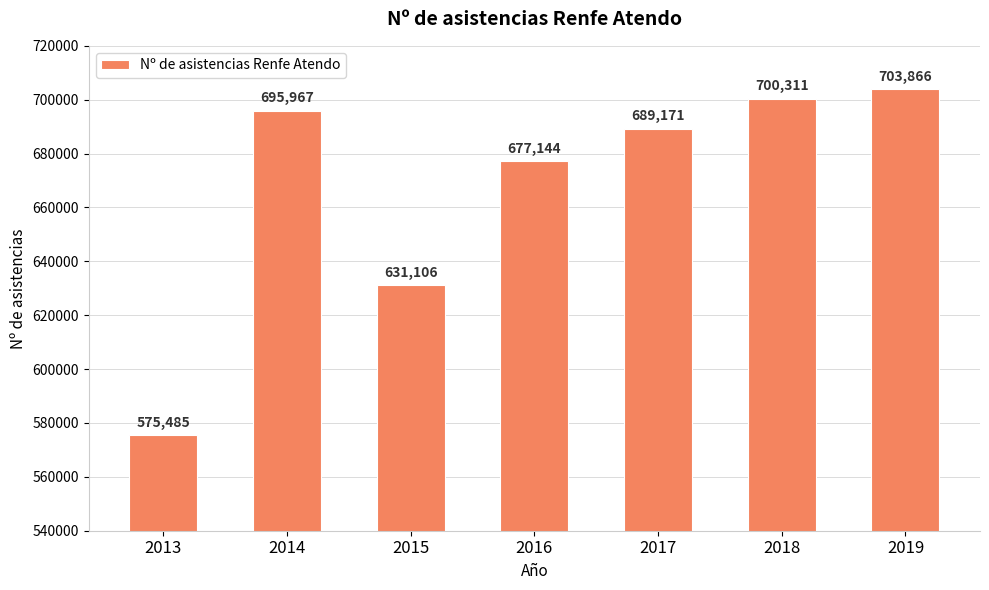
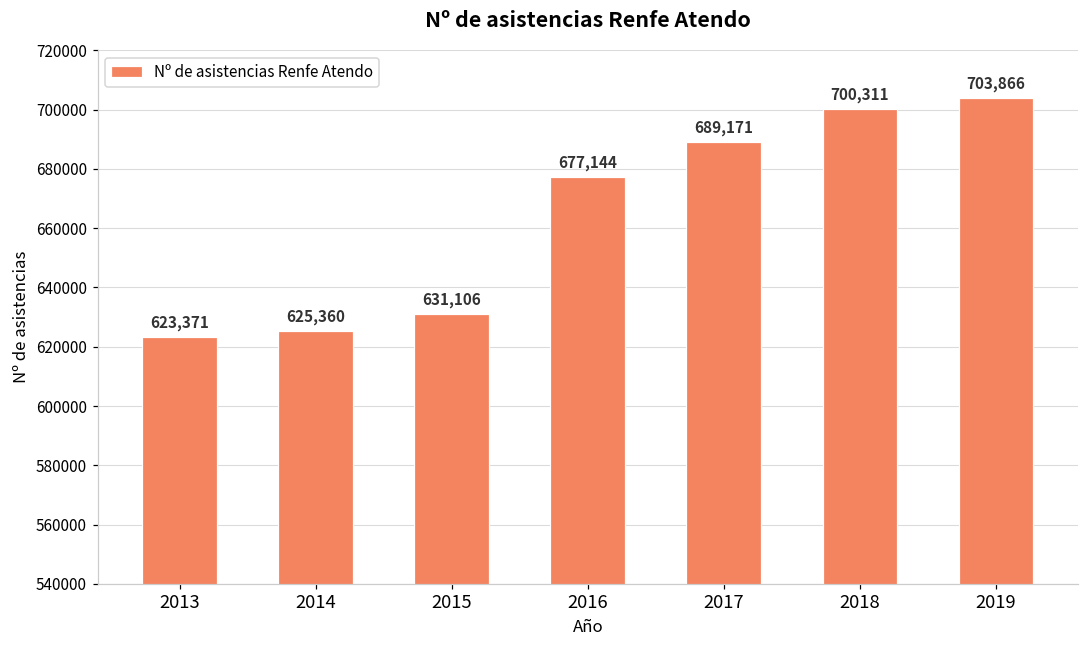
  {
-   "2013": "575,485",
-   "2014": "695,967",
+   "2013": "623,371",
+   "2014": "625,360",
    "2015": "631,106",
    "2016": "677,144",
    "2017": "689,171",
    "2018": "700,311",
    "2019": "703,866"
  }
